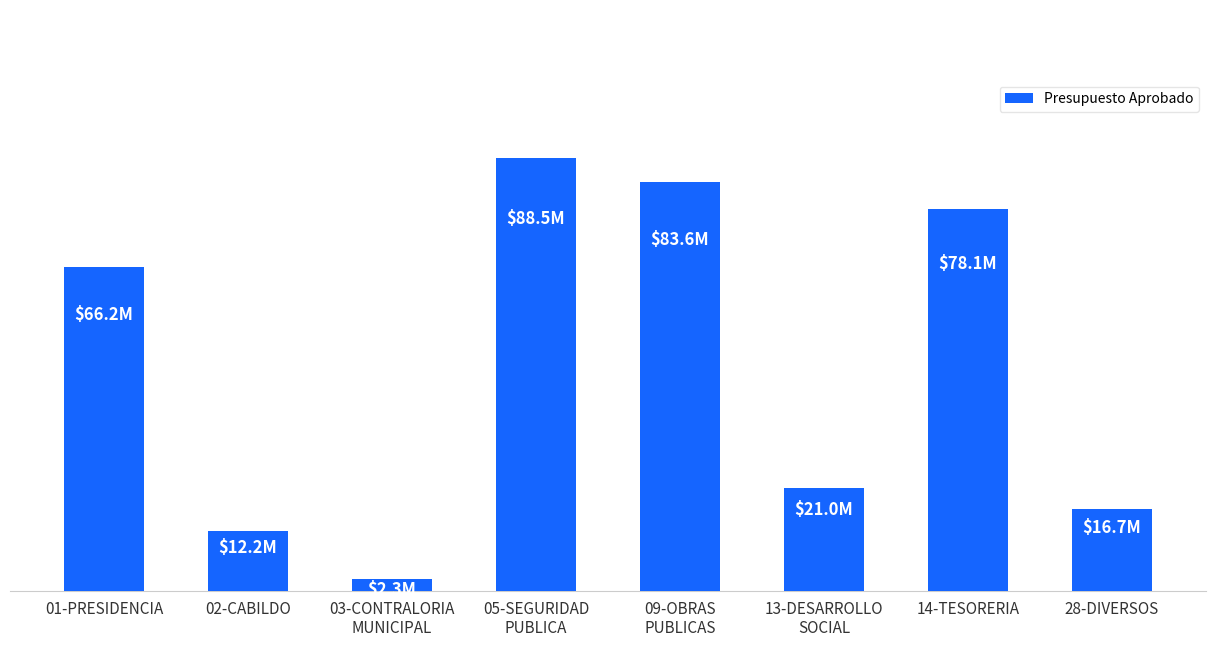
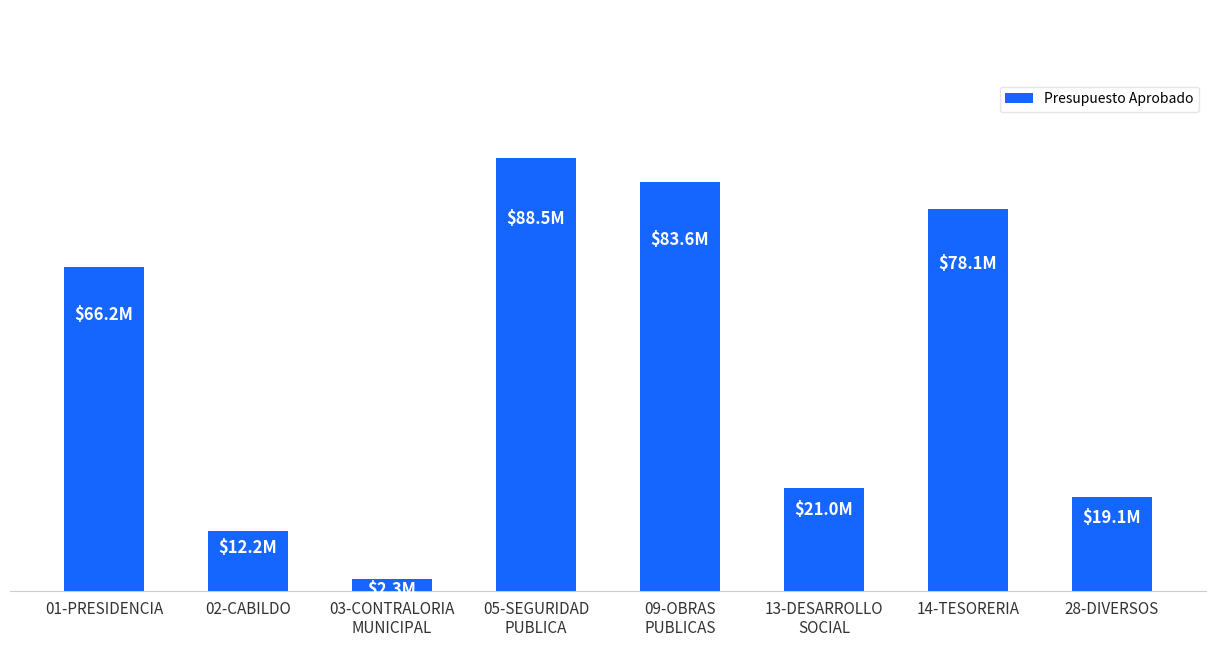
  {
    "01-PRESIDENCIA": "$66.2M",
    "02-CABILDO": "$12.2M",
    "05-SEGURIDAD PUBLICA": "$88.5M",
    "09-OBRAS PUBLICAS": "$83.6M",
    "13-DESARROLLO SOCIAL": "$21.0M",
    "14-TESORERIA": "$78.1M",
-   "28-DIVERSOS": "$16.7M"
+   "28-DIVERSOS": "$19.1M"
  }
